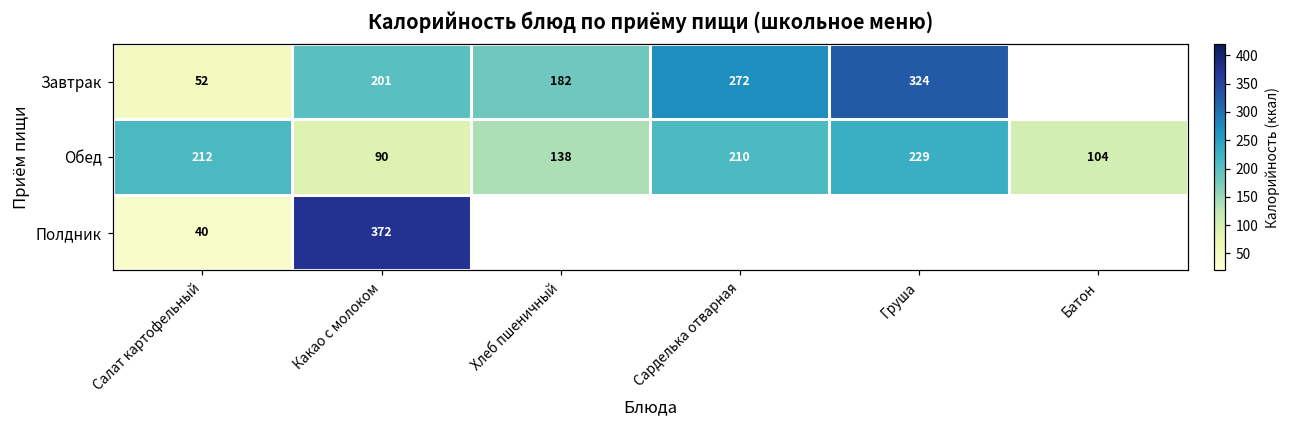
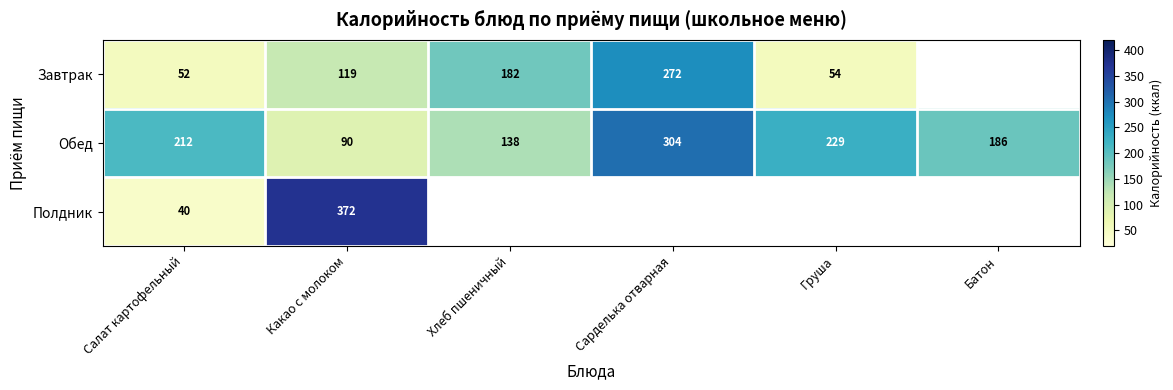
  {
    "Завтрак": {
      "Салат картофельный": 52,
-     "Какао с молоком": 201,
+     "Какао с молоком": 119,
      "Хлеб пшеничный": 182,
      "Сарделька отварная": 272,
-     "Груша": 324
+     "Груша": 54
    },
    "Обед": {
      "Салат картофельный": 212,
      "Какао с молоком": 90,
      "Хлеб пшеничный": 138,
-     "Сарделька отварная": 210,
+     "Сарделька отварная": 304,
      "Груша": 229,
-     "Батон": 104
+     "Батон": 186
    },
    "Полдник": {
      "Салат картофельный": 40,
      "Какао с молоком": 372
    }
  }
